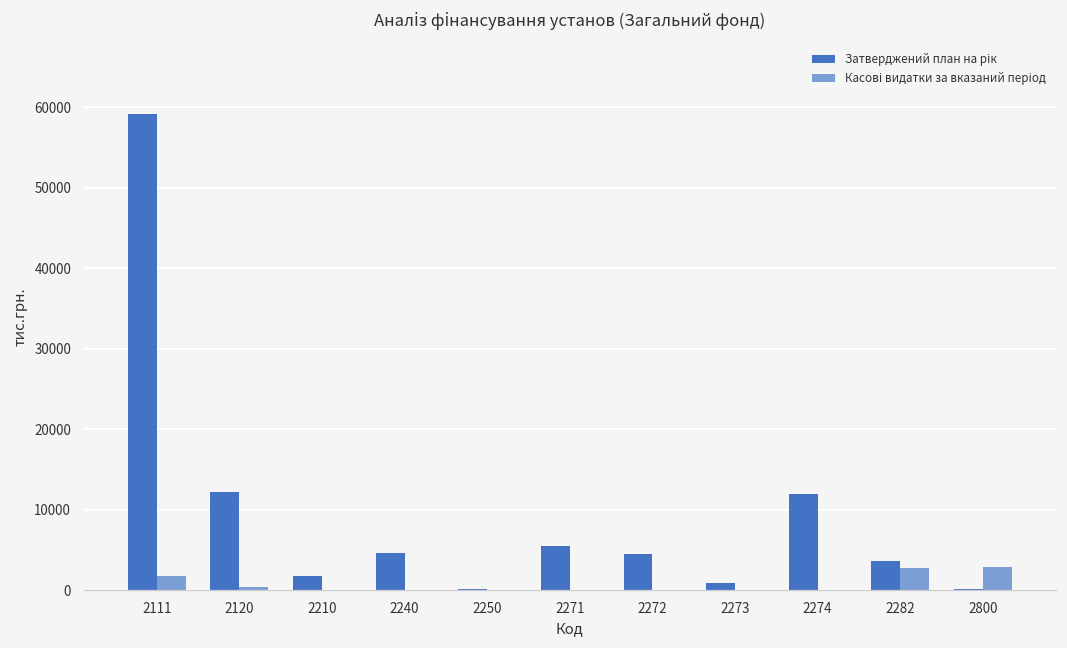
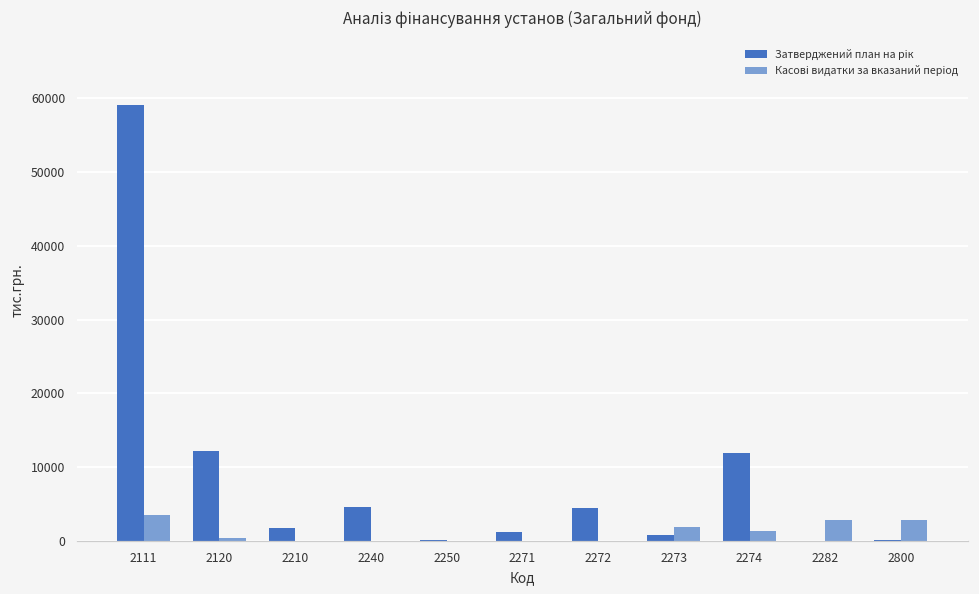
  {
    "Затверджений план на рік": {
      "2111": 59000,
      "2120": 12000,
      "2210": 2000,
      "2240": 5000,
-     "2271": 6000,
+     "2271": 1000,
      "2272": 4000,
      "2273": 1000,
      "2274": 12000,
-     "2282": 4000
+     "2282": 0
    },
    "Касові видатки за вказаний період": {
-     "2111": 2000,
+     "2111": 3000,
      "2120": 0,
      "2250": 0,
      "2271": 0,
      "2272": 0,
-     "2273": 0,
-     "2274": 0,
+     "2273": 2000,
+     "2274": 1000,
      "2282": 3000,
      "2800": 3000
    }
  }
